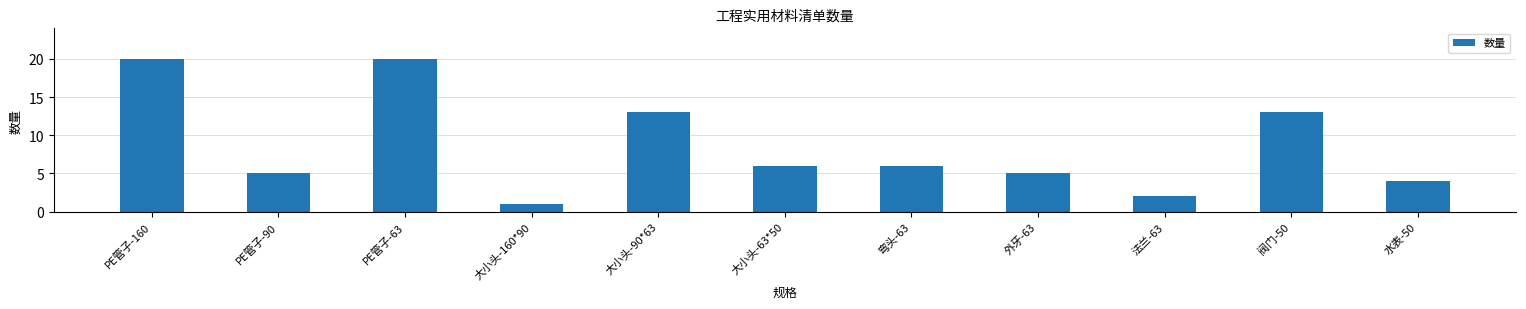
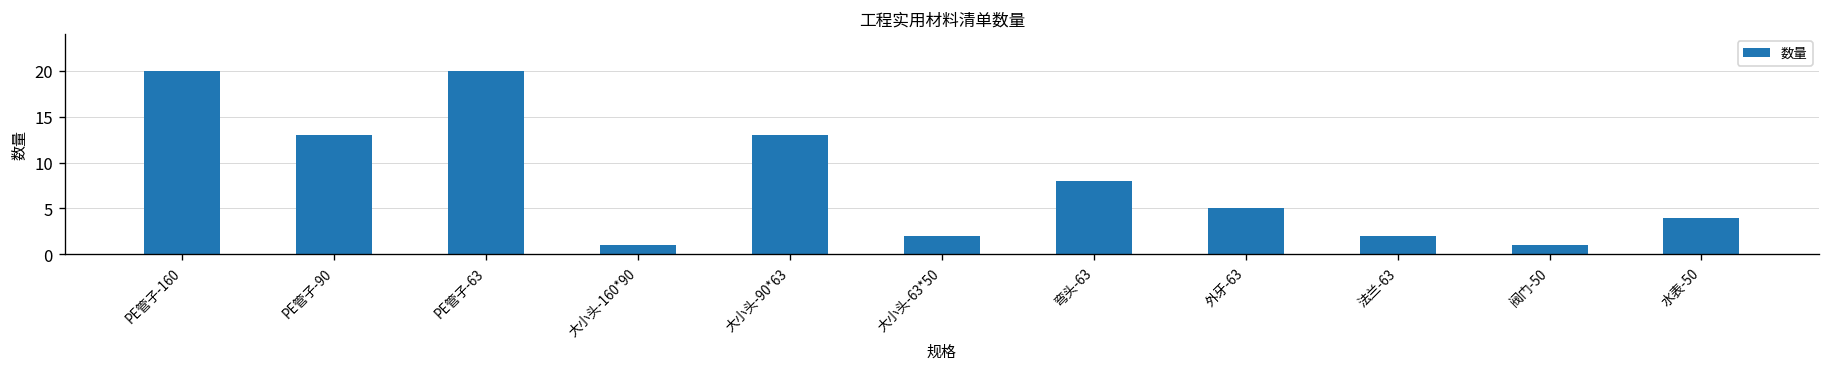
  {
    "PE管子-160": 20,
-   "PE管子-90": 5,
+   "PE管子-90": 13,
    "PE管子-63": 20,
    "大小头-160*90": 1,
    "大小头-90*63": 13,
-   "大小头-63*50": 6,
-   "弯头-63": 6,
+   "大小头-63*50": 2,
+   "弯头-63": 8,
    "外牙-63": 5,
    "法兰-63": 2,
-   "阀门-50": 13,
+   "阀门-50": 1,
    "水表-50": 4
  }
